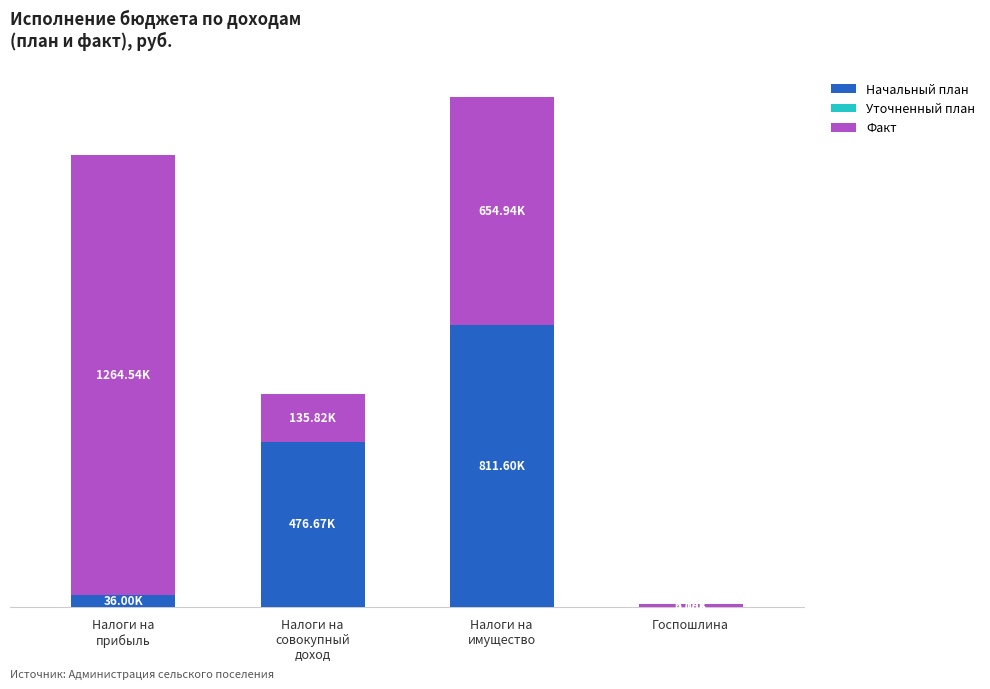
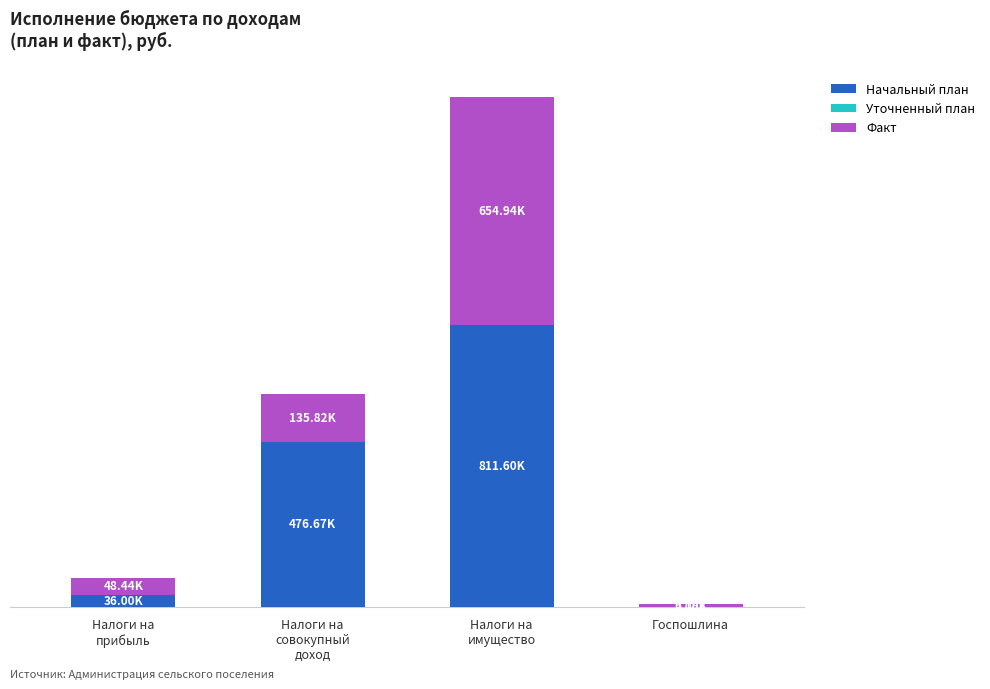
  {
    "Уточненный план": {
      "Налоги на прибыль": "36.00K",
      "Налоги на совокупный доход": "476.67K",
      "Налоги на имущество": "811.60K"
    },
    "Факт": {
-     "Налоги на прибыль": "1264.54K",
+     "Налоги на прибыль": "48.44K",
      "Налоги на совокупный доход": "135.82K",
      "Налоги на имущество": "654.94K"
    }
  }
